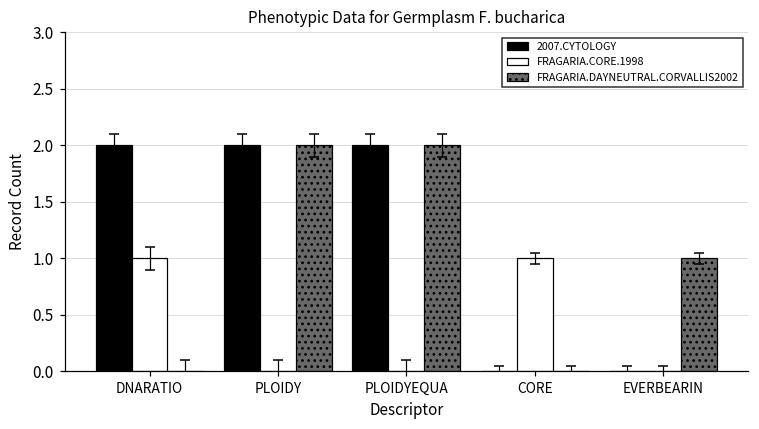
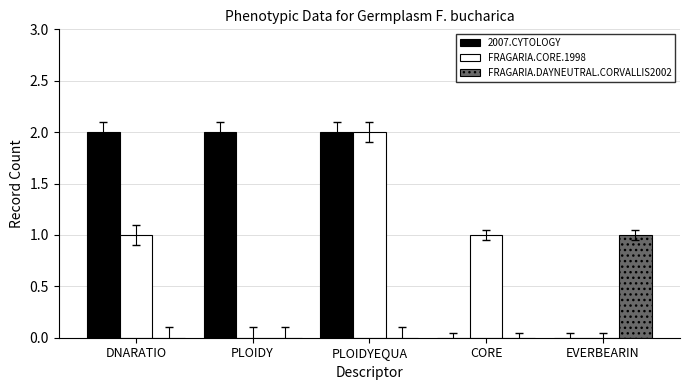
  {
    "FRAGARIA.CORE.1998": {
      "DNARATIO": 1,
      "PLOIDY": 0,
-     "PLOIDYEQUA": 0,
+     "PLOIDYEQUA": 2,
      "CORE": 1,
      "EVERBEARIN": 0
    },
    "FRAGARIA.DAYNEUTRAL.CORVALLIS2002": {
      "DNARATIO": 0,
-     "PLOIDY": 2,
-     "PLOIDYEQUA": 2,
+     "PLOIDY": 0,
+     "PLOIDYEQUA": 0,
      "CORE": 0,
      "EVERBEARIN": 1
    }
  }
